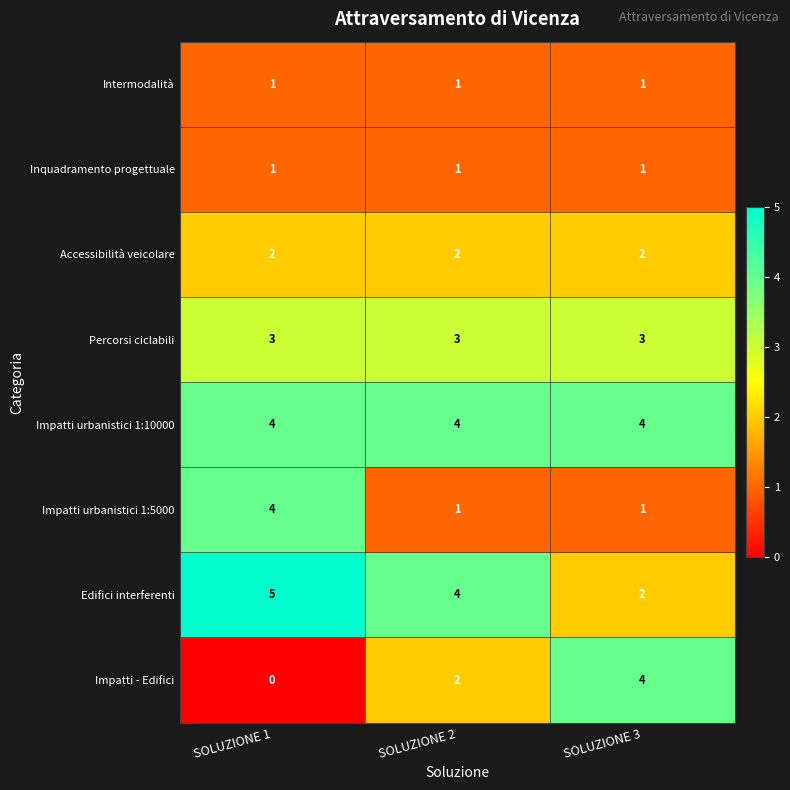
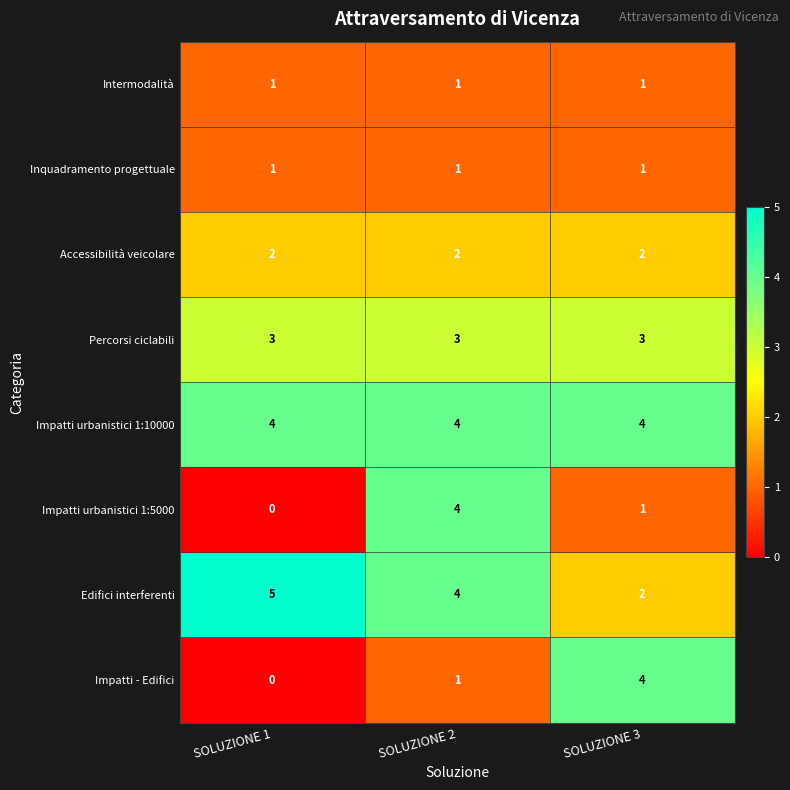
  {
    "Intermodalità": {
      "SOLUZIONE 1": 1,
      "SOLUZIONE 2": 1,
      "SOLUZIONE 3": 1
    },
    "Inquadramento progettuale": {
      "SOLUZIONE 1": 1,
      "SOLUZIONE 2": 1,
      "SOLUZIONE 3": 1
    },
    "Accessibilità veicolare": {
      "SOLUZIONE 1": 2,
      "SOLUZIONE 2": 2,
      "SOLUZIONE 3": 2
    },
    "Percorsi ciclabili": {
      "SOLUZIONE 1": 3,
      "SOLUZIONE 2": 3,
      "SOLUZIONE 3": 3
    },
    "Impatti urbanistici 1:10000": {
      "SOLUZIONE 1": 4,
      "SOLUZIONE 2": 4,
      "SOLUZIONE 3": 4
    },
    "Impatti urbanistici 1:5000": {
-     "SOLUZIONE 1": 4,
-     "SOLUZIONE 2": 1,
+     "SOLUZIONE 1": 0,
+     "SOLUZIONE 2": 4,
      "SOLUZIONE 3": 1
    },
    "Edifici interferenti": {
      "SOLUZIONE 1": 5,
      "SOLUZIONE 2": 4,
      "SOLUZIONE 3": 2
    },
    "Impatti - Edifici": {
      "SOLUZIONE 1": 0,
-     "SOLUZIONE 2": 2,
+     "SOLUZIONE 2": 1,
      "SOLUZIONE 3": 4
    }
  }
